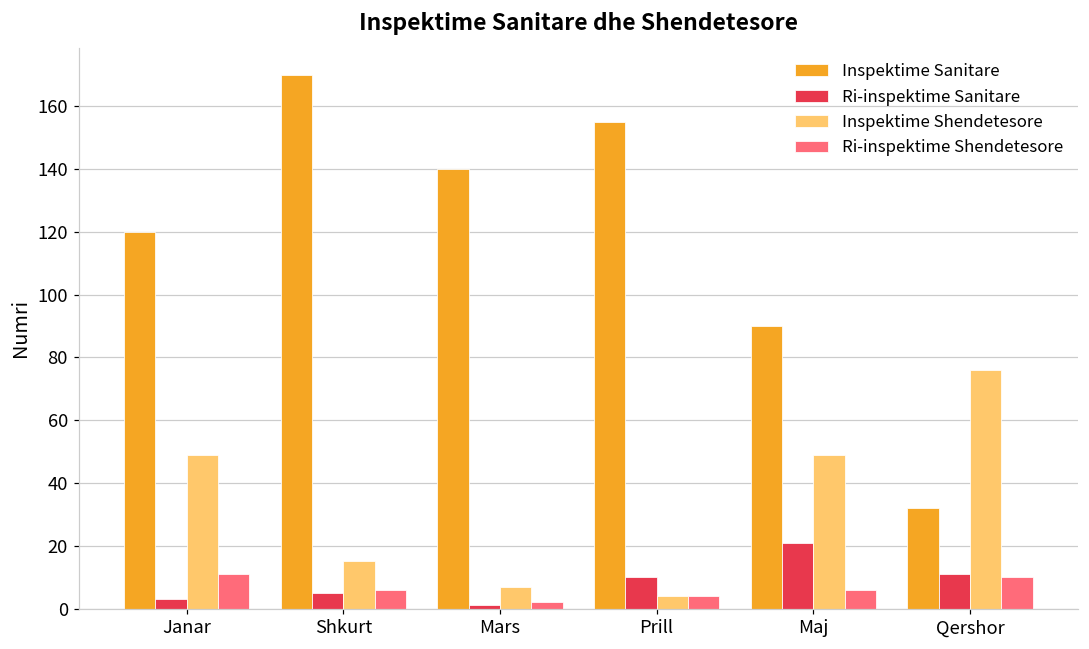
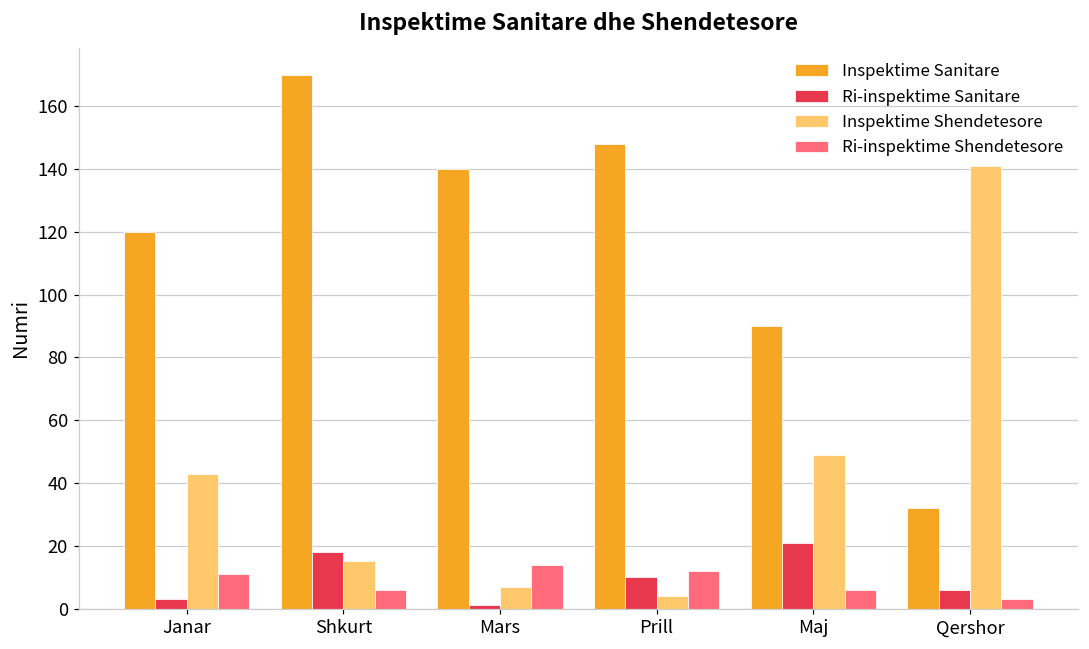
  {
    "Inspektime Sanitare": {
      "Janar": 120,
      "Shkurt": 170,
      "Mars": 140,
-     "Prill": 155,
+     "Prill": 148,
      "Maj": 90,
      "Qershor": 32
    },
    "Ri-inspektime Sanitare": {
      "Janar": 3,
-     "Shkurt": 5,
+     "Shkurt": 18,
      "Mars": 1,
      "Prill": 10,
      "Maj": 21,
-     "Qershor": 11
+     "Qershor": 6
    },
    "Inspektime Shendetesore": {
-     "Janar": 49,
+     "Janar": 43,
      "Shkurt": 15,
      "Mars": 7,
      "Prill": 4,
      "Maj": 49,
-     "Qershor": 76
+     "Qershor": 141
    },
    "Ri-inspektime Shendetesore": {
      "Janar": 11,
      "Shkurt": 6,
-     "Mars": 2,
-     "Prill": 4,
+     "Mars": 14,
+     "Prill": 12,
      "Maj": 6,
-     "Qershor": 10
+     "Qershor": 3
    }
  }
